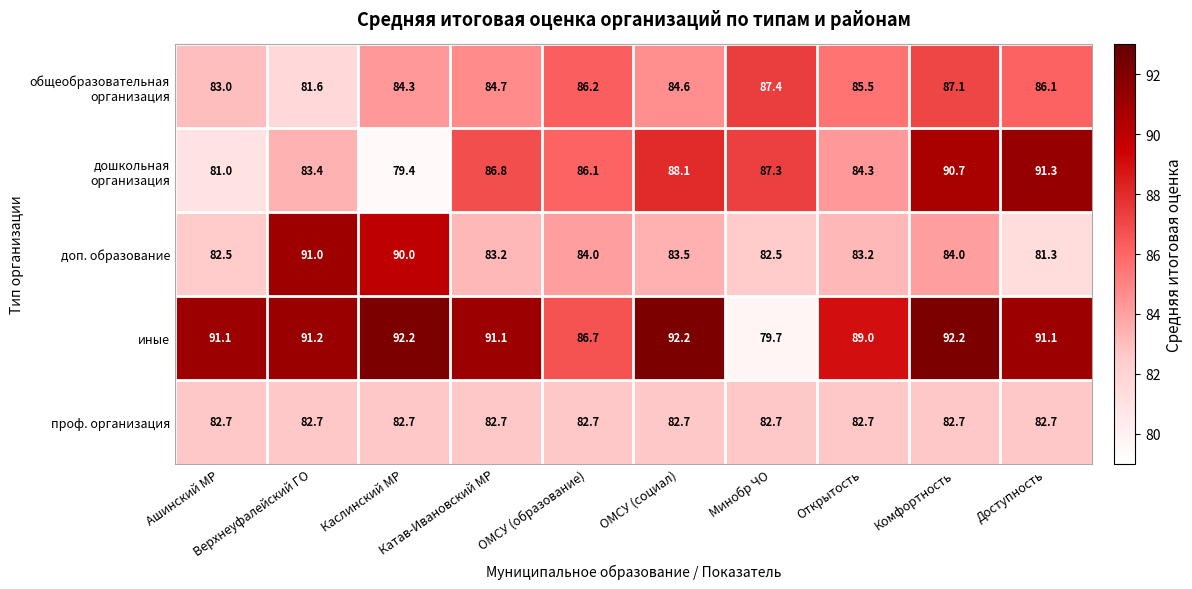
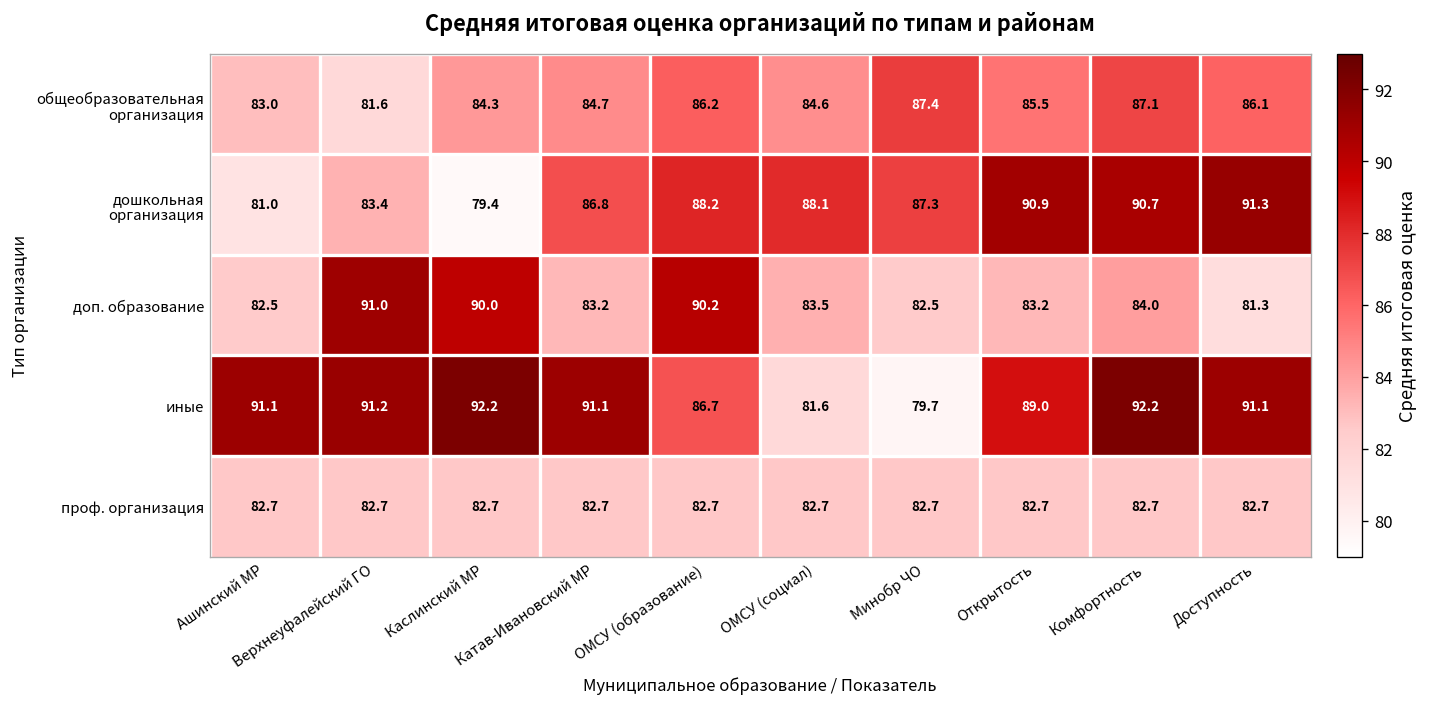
  {
    "дошкольная организация": {
-     "ОМСУ (образование)": 86.1,
-     "Открытость": 84.3
+     "ОМСУ (образование)": 88.2,
+     "Открытость": 90.9
    },
    "доп. образование": {
-     "ОМСУ (образование)": 84.0
+     "ОМСУ (образование)": 90.2
    },
    "иные": {
-     "ОМСУ (социал)": 92.2
+     "ОМСУ (социал)": 81.6
    }
  }
